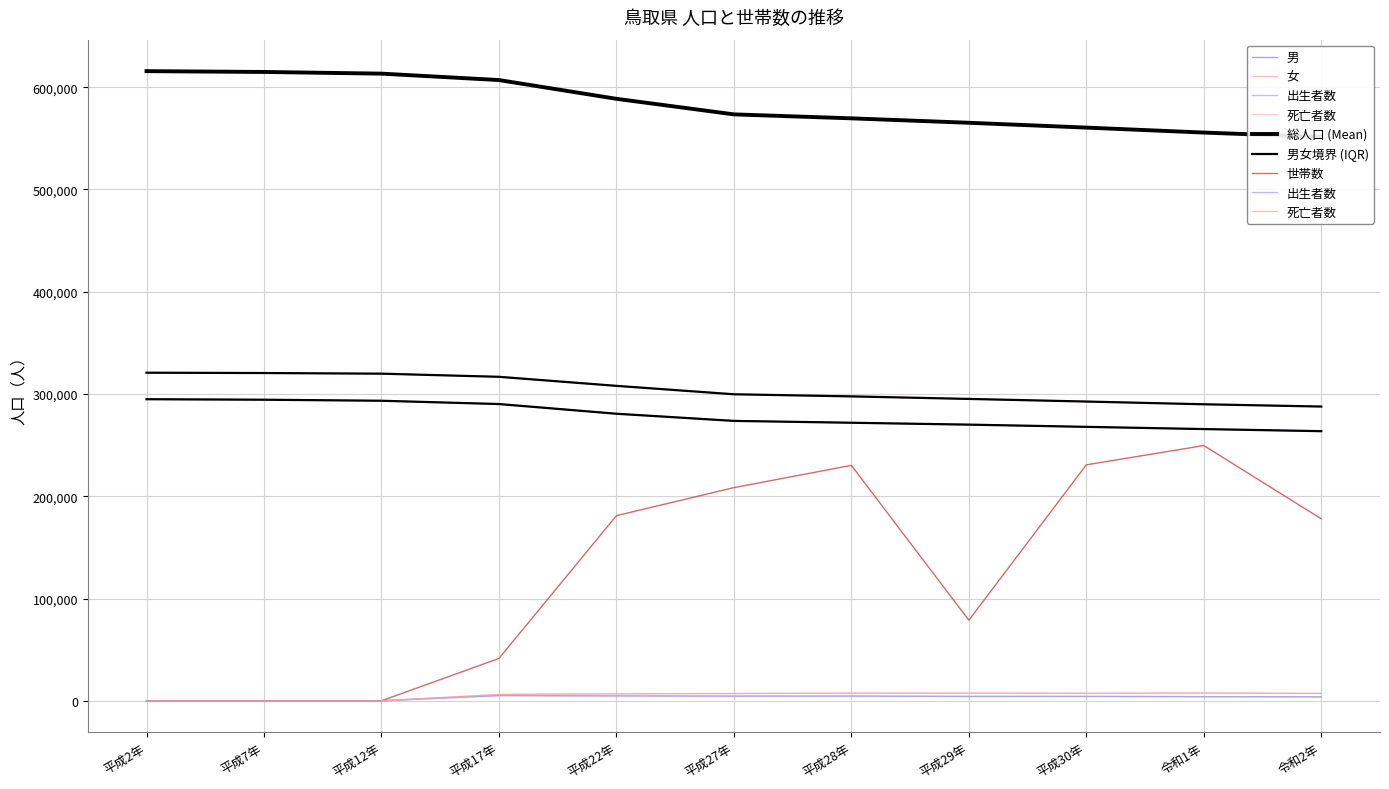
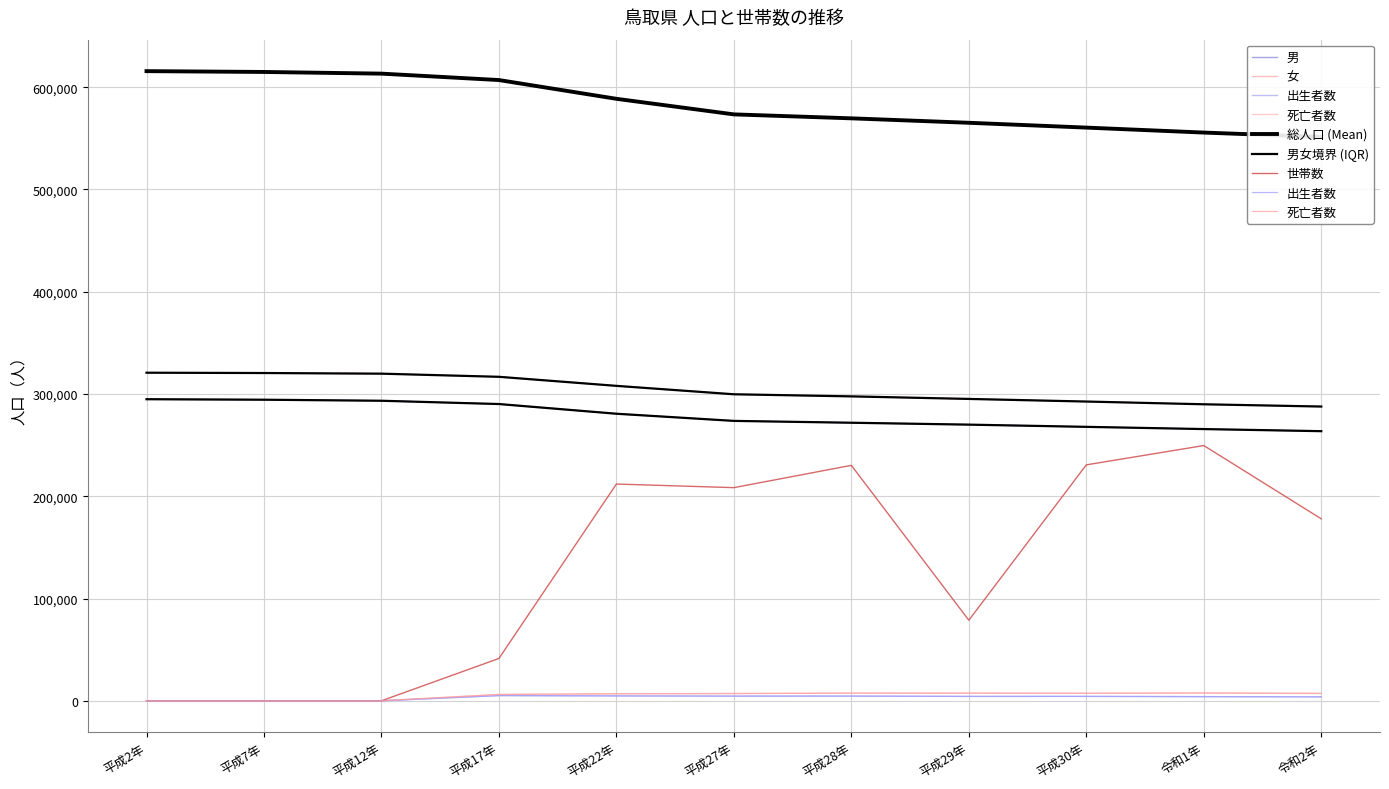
  {
    "出生者数": {
      "平成27年": "5,000",
      "平成28年": "5,000",
      "平成29年": "4,000",
      "平成30年": "4,000",
      "令和1年": "4,000",
      "令和2年": "4,000"
    },
    "世帯数": {
      "平成17年": "41,000",
-     "平成22年": "181,000",
+     "平成22年": "212,000",
      "平成27年": "208,000",
      "平成28年": "230,000",
      "平成29年": "79,000",
      "平成30年": "231,000",
      "令和1年": "250,000",
      "令和2年": "178,000"
    }
  }
